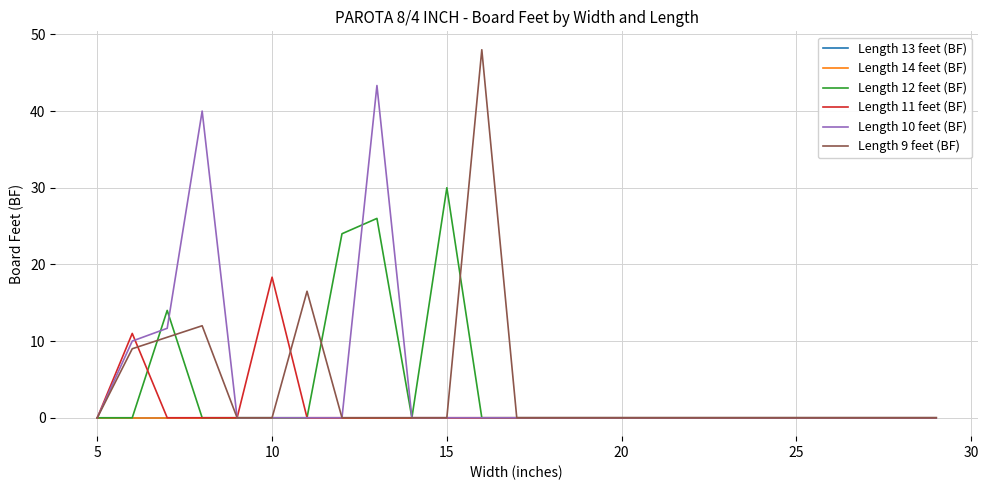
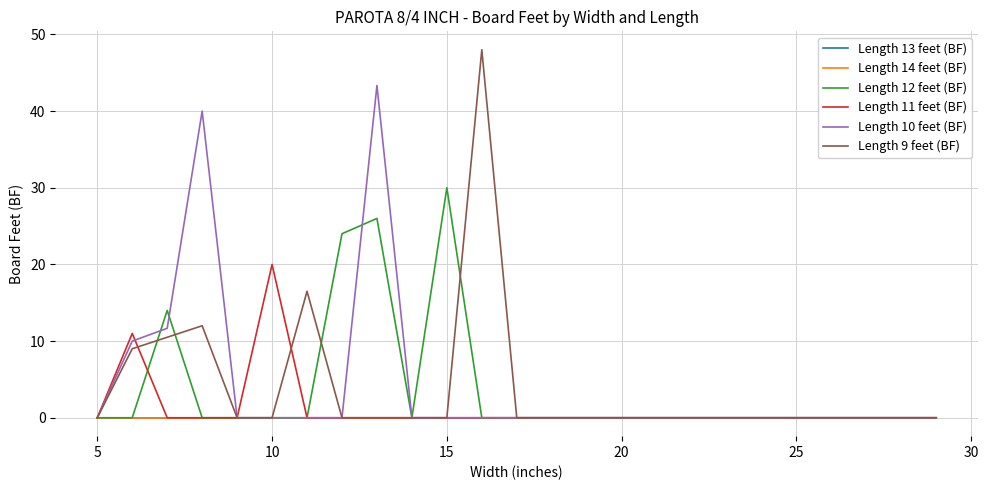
  {
    "Length 12 feet (BF)": {
      "15": 30
    },
    "Length 11 feet (BF)": {
-     "10": 18
+     "10": 20
    }
  }
